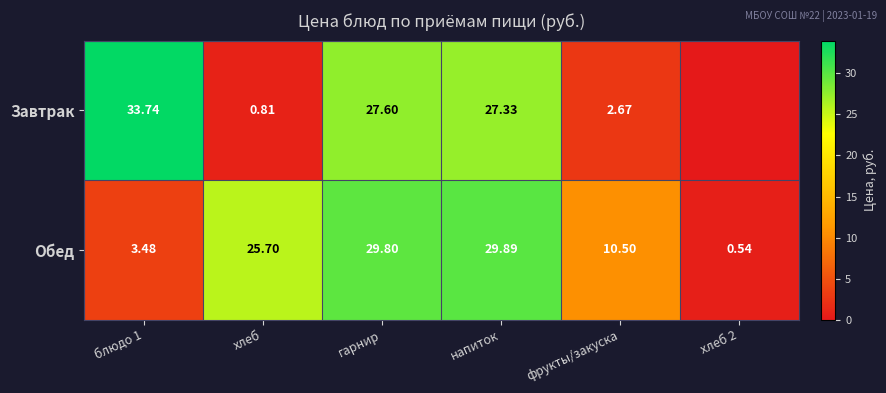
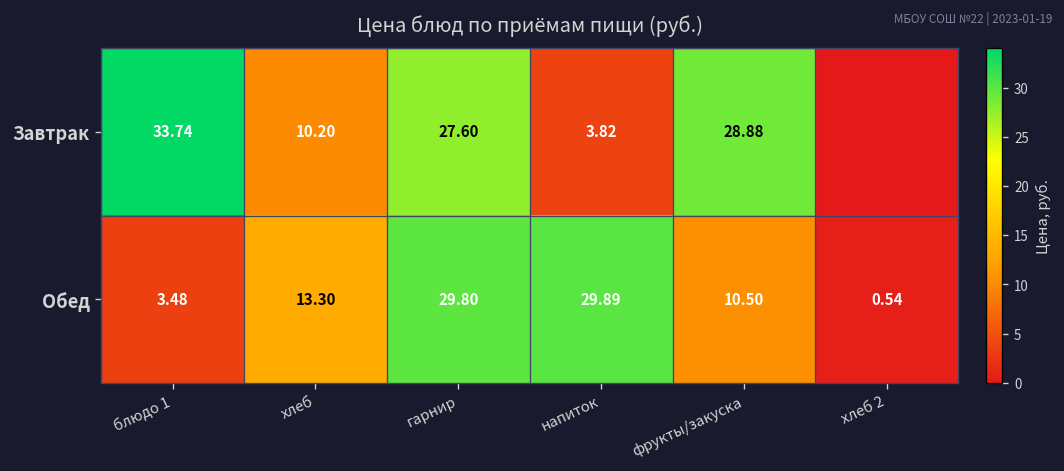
  {
    "Завтрак": {
      "блюдо 1": 33.74,
-     "хлеб": 0.81,
+     "хлеб": 10.20,
      "гарнир": 27.60,
-     "напиток": 27.33,
-     "фрукты/закуска": 2.67
+     "напиток": 3.82,
+     "фрукты/закуска": 28.88
    },
    "Обед": {
      "блюдо 1": 3.48,
-     "хлеб": 25.70,
+     "хлеб": 13.30,
      "гарнир": 29.80,
      "напиток": 29.89,
      "фрукты/закуска": 10.50,
      "хлеб 2": 0.54
    }
  }
